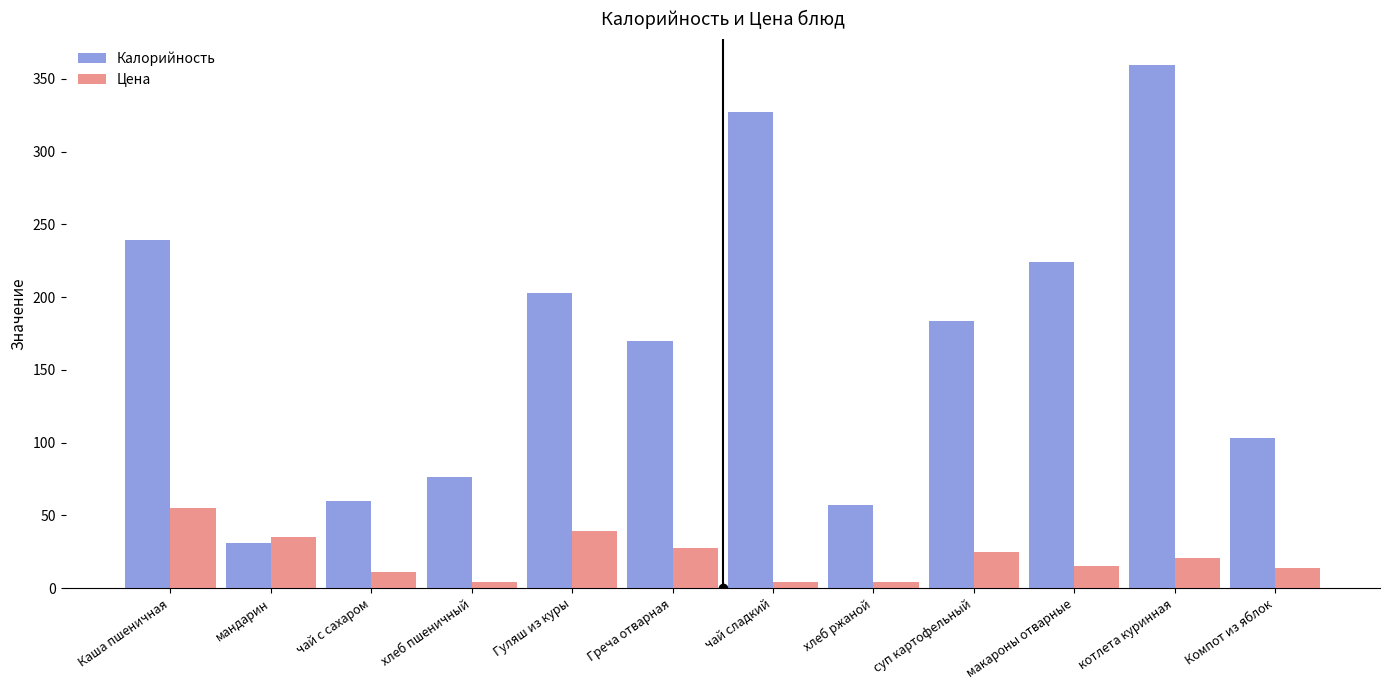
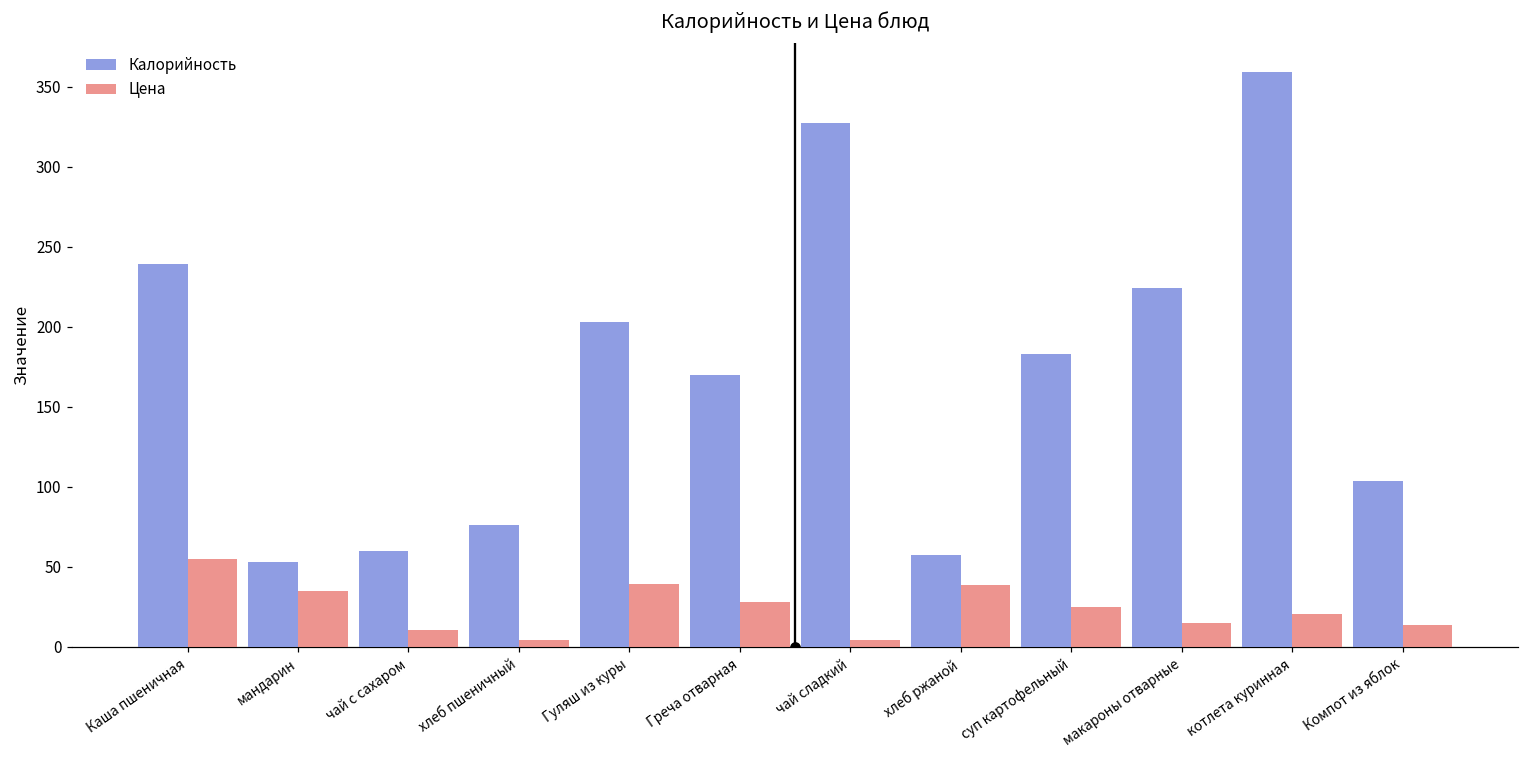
  {
    "Калорийность": {
      "Каша пшеничная": 239,
-     "мандарин": 31,
+     "мандарин": 53,
      "чай с сахаром": 60,
      "хлеб пшеничный": 76,
      "Гуляш из куры": 203,
      "Греча отварная": 170,
      "чай сладкий": 328,
      "хлеб ржаной": 57,
      "суп картофельный": 183,
      "макароны отварные": 224,
      "котлета куринная": 359,
      "Компот из яблок": 103
    },
    "Цена": {
      "Каша пшеничная": 55,
      "мандарин": 35,
      "чай с сахаром": 11,
      "хлеб пшеничный": 4,
      "Гуляш из куры": 39,
      "Греча отварная": 28,
      "чай сладкий": 4,
-     "хлеб ржаной": 4,
+     "хлеб ржаной": 39,
      "суп картофельный": 25,
      "макароны отварные": 15,
      "котлета куринная": 21,
      "Компот из яблок": 14
    }
  }
